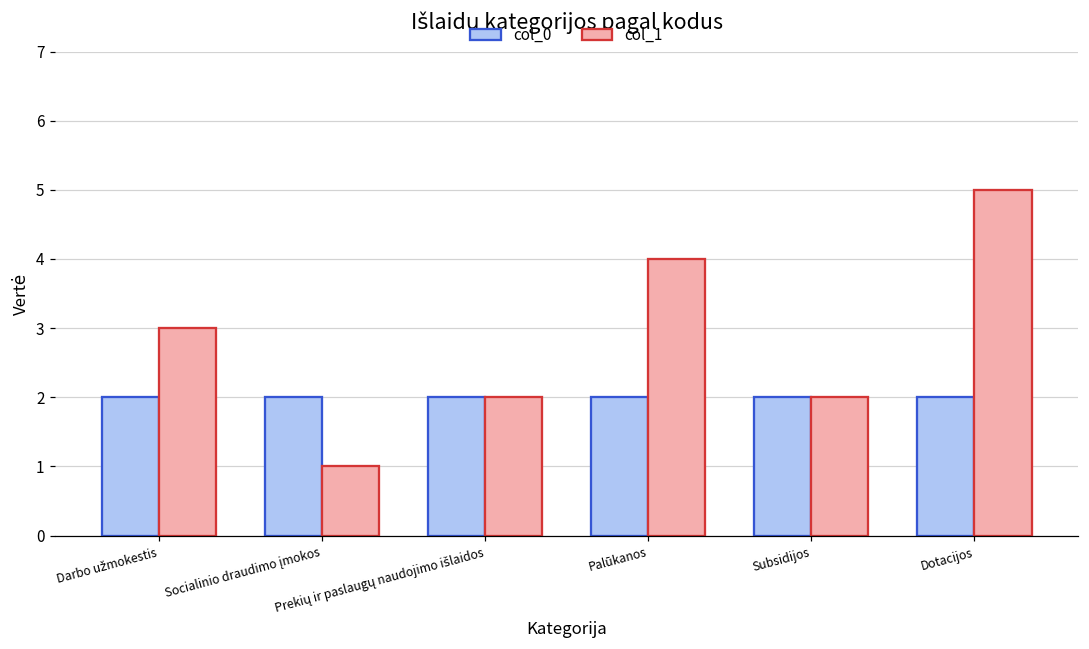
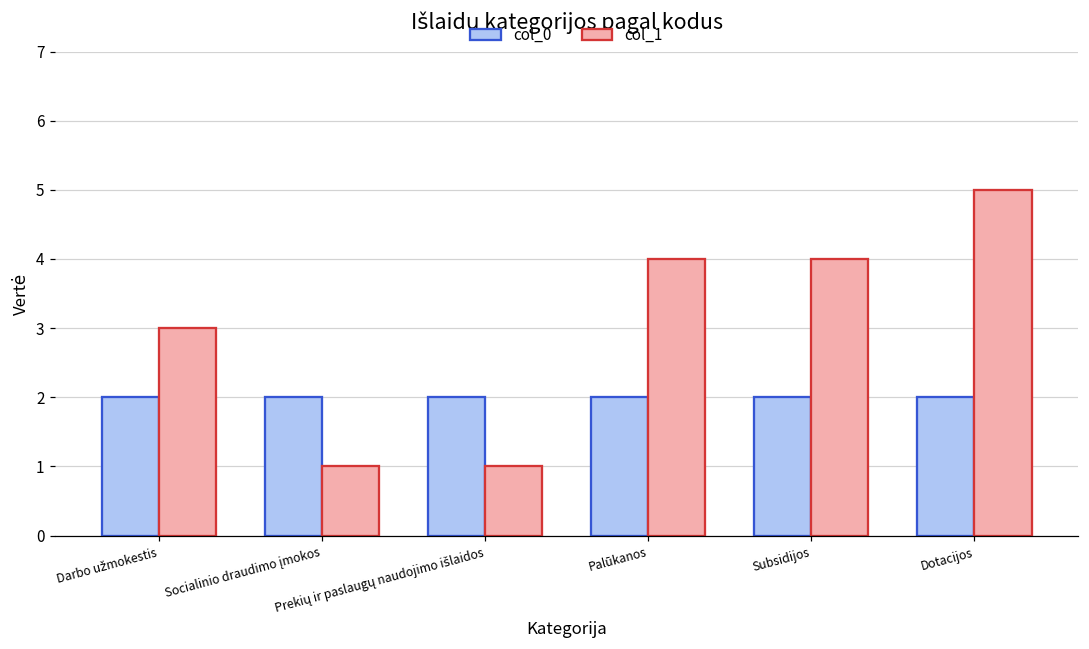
  {
    "col_0": {
      "Darbo užmokestis": 2,
      "Socialinio draudimo įmokos": 2,
      "Prekių ir paslaugų naudojimo išlaidos": 2,
      "Palūkanos": 2,
      "Subsidijos": 2,
      "Dotacijos": 2
    },
    "col_1": {
      "Darbo užmokestis": 3,
      "Socialinio draudimo įmokos": 1,
-     "Prekių ir paslaugų naudojimo išlaidos": 2,
+     "Prekių ir paslaugų naudojimo išlaidos": 1,
      "Palūkanos": 4,
-     "Subsidijos": 2,
+     "Subsidijos": 4,
      "Dotacijos": 5
    }
  }
